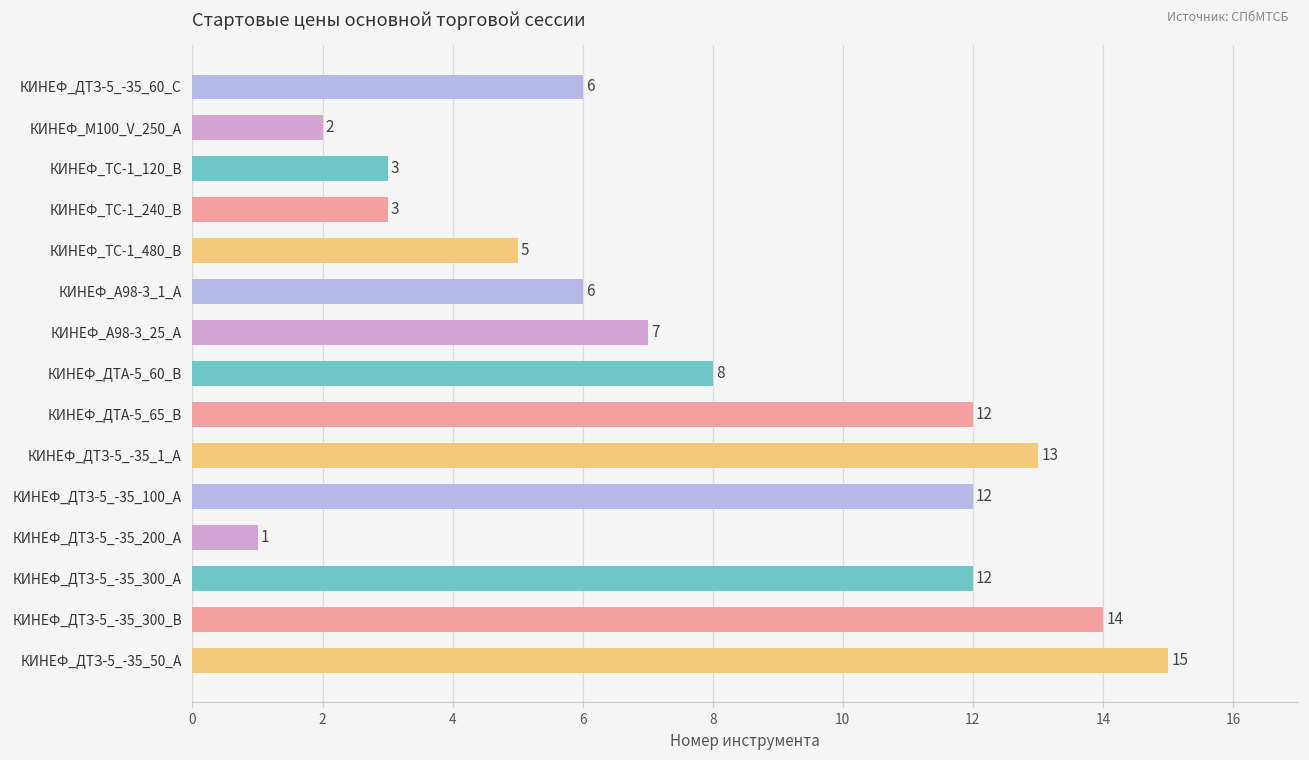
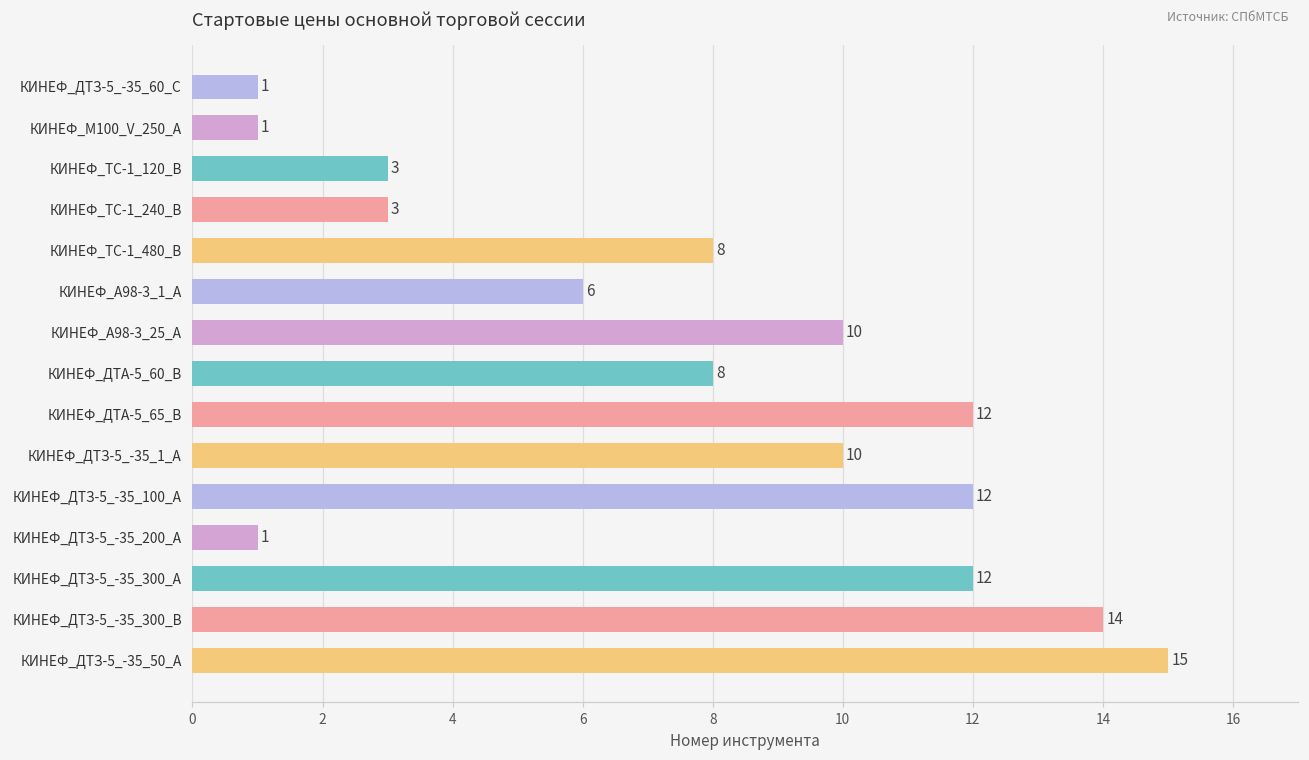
  {
-   "КИНЕФ_ДТЗ-5_-35_60_С": 6,
-   "КИНЕФ_М100_V_250_А": 2,
+   "КИНЕФ_ДТЗ-5_-35_60_С": 1,
+   "КИНЕФ_М100_V_250_А": 1,
    "КИНЕФ_ТС-1_120_В": 3,
    "КИНЕФ_ТС-1_240_В": 3,
-   "КИНЕФ_ТС-1_480_В": 5,
+   "КИНЕФ_ТС-1_480_В": 8,
    "КИНЕФ_А98-3_1_А": 6,
-   "КИНЕФ_А98-3_25_А": 7,
+   "КИНЕФ_А98-3_25_А": 10,
    "КИНЕФ_ДТА-5_60_В": 8,
    "КИНЕФ_ДТА-5_65_В": 12,
-   "КИНЕФ_ДТЗ-5_-35_1_А": 13,
+   "КИНЕФ_ДТЗ-5_-35_1_А": 10,
    "КИНЕФ_ДТЗ-5_-35_100_А": 12,
    "КИНЕФ_ДТЗ-5_-35_200_А": 1,
    "КИНЕФ_ДТЗ-5_-35_300_А": 12,
    "КИНЕФ_ДТЗ-5_-35_300_В": 14,
    "КИНЕФ_ДТЗ-5_-35_50_А": 15
  }
